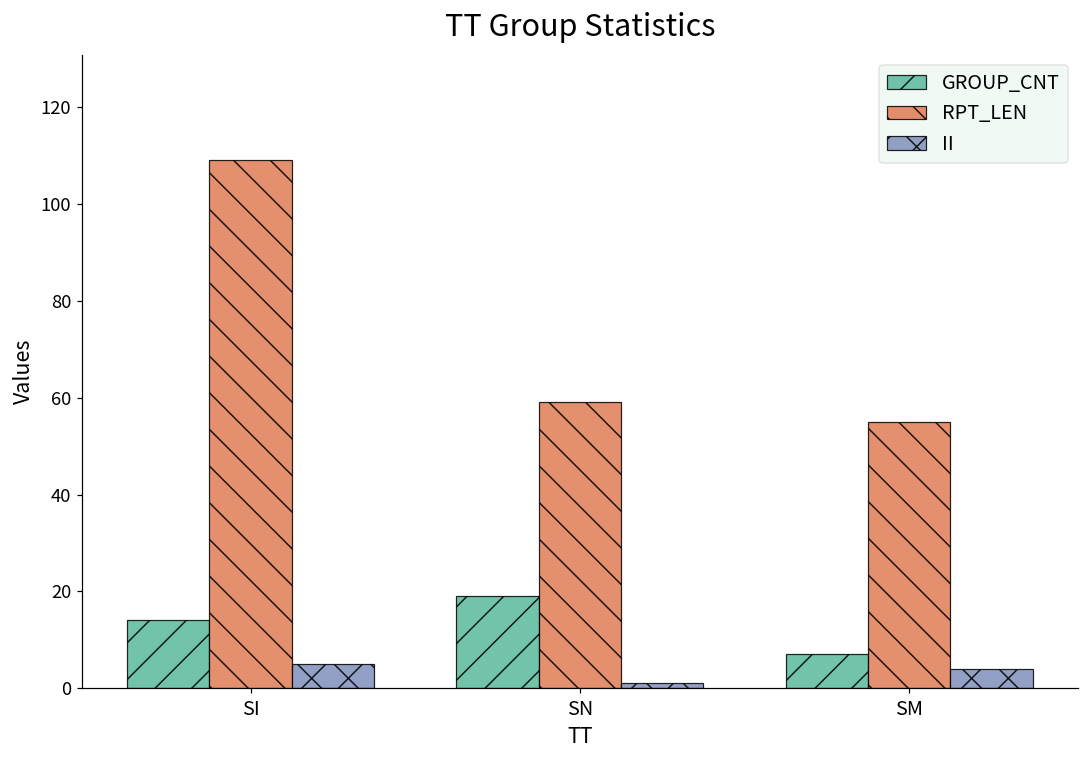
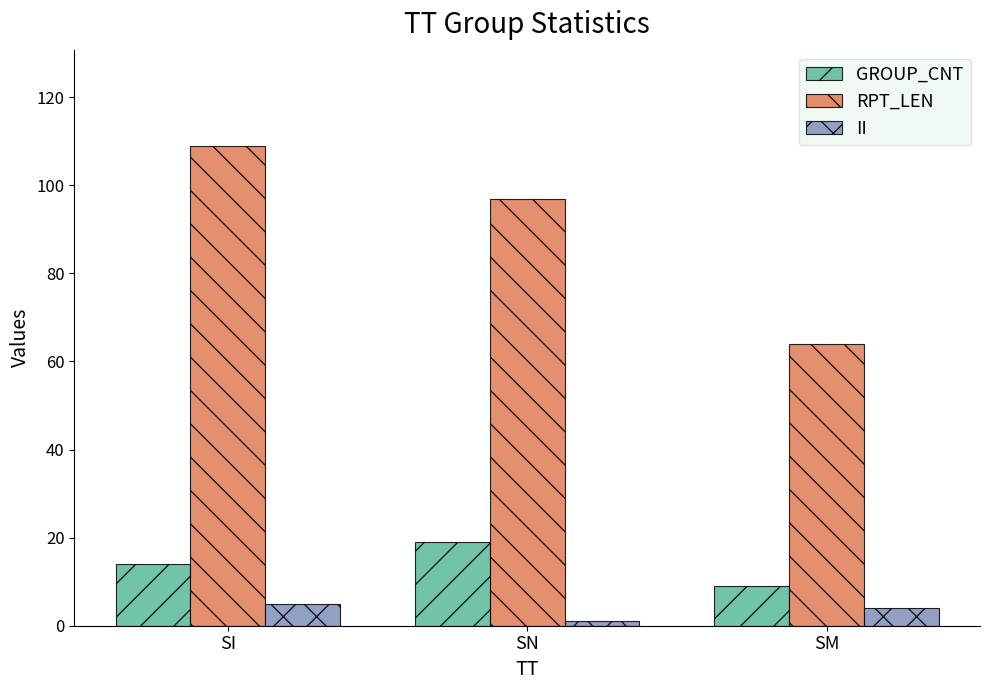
  {
    "GROUP_CNT": {
      "SI": 14,
      "SN": 19,
-     "SM": 7
+     "SM": 9
    },
    "RPT_LEN": {
      "SI": 109,
-     "SN": 59,
-     "SM": 55
+     "SN": 97,
+     "SM": 64
    },
    "II": {
      "SI": 5,
      "SN": 1,
      "SM": 4
    }
  }
